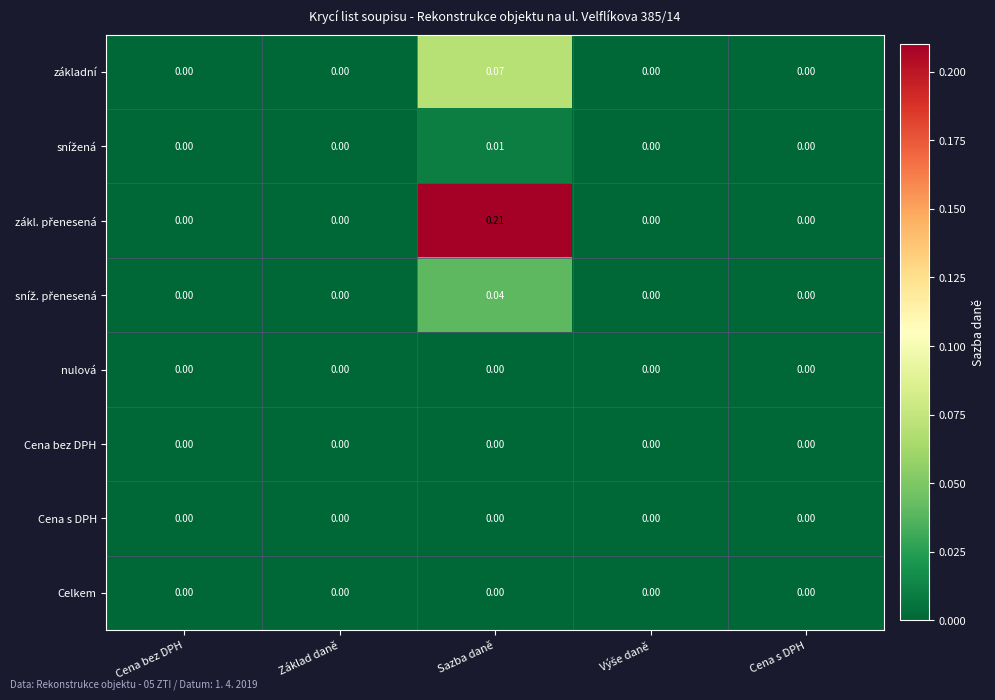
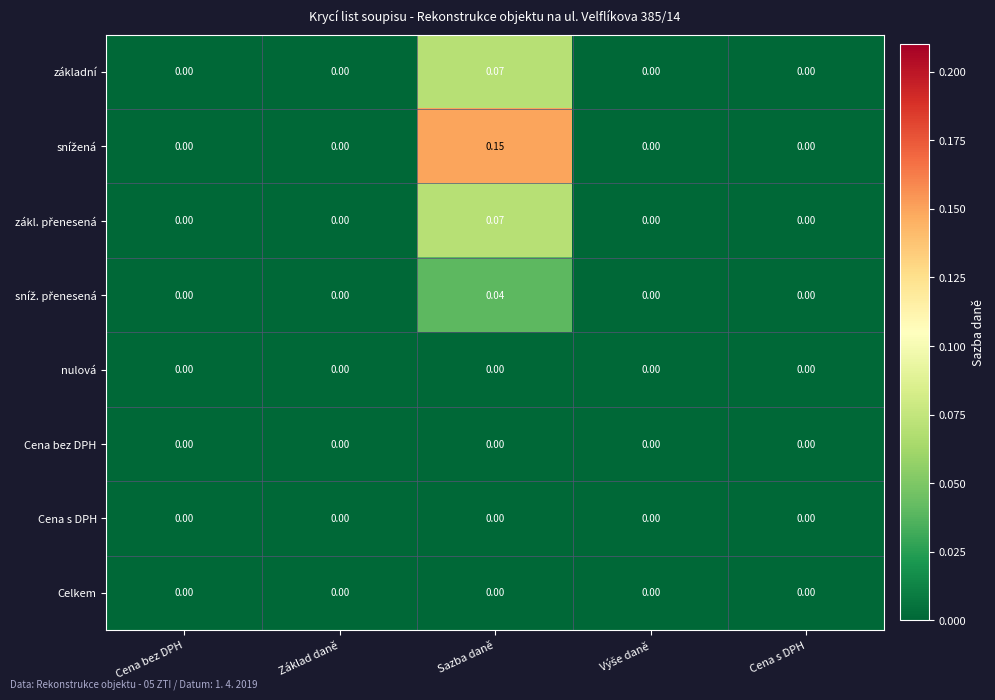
  {
    "základní": {
      "Cena bez DPH": 0.00,
      "Základ daně": 0.00,
      "Sazba daně": 0.07,
      "Výše daně": 0.00,
      "Cena s DPH": 0.00
    },
    "snížená": {
      "Cena bez DPH": 0.00,
      "Základ daně": 0.00,
-     "Sazba daně": 0.01,
+     "Sazba daně": 0.15,
      "Výše daně": 0.00,
      "Cena s DPH": 0.00
    },
    "zákl. přenesená": {
      "Cena bez DPH": 0.00,
      "Základ daně": 0.00,
-     "Sazba daně": 0.21,
+     "Sazba daně": 0.07,
      "Výše daně": 0.00,
      "Cena s DPH": 0.00
    },
    "sníž. přenesená": {
      "Cena bez DPH": 0.00,
      "Základ daně": 0.00,
      "Sazba daně": 0.04,
      "Výše daně": 0.00,
      "Cena s DPH": 0.00
    },
    "nulová": {
      "Cena bez DPH": 0.00,
      "Základ daně": 0.00,
      "Sazba daně": 0.00,
      "Výše daně": 0.00,
      "Cena s DPH": 0.00
    },
    "Cena bez DPH": {
      "Cena bez DPH": 0.00,
      "Základ daně": 0.00,
      "Sazba daně": 0.00,
      "Výše daně": 0.00,
      "Cena s DPH": 0.00
    },
    "Cena s DPH": {
      "Cena bez DPH": 0.00,
      "Základ daně": 0.00,
      "Sazba daně": 0.00,
      "Výše daně": 0.00,
      "Cena s DPH": 0.00
    },
    "Celkem": {
      "Cena bez DPH": 0.00,
      "Základ daně": 0.00,
      "Sazba daně": 0.00,
      "Výše daně": 0.00,
      "Cena s DPH": 0.00
    }
  }
